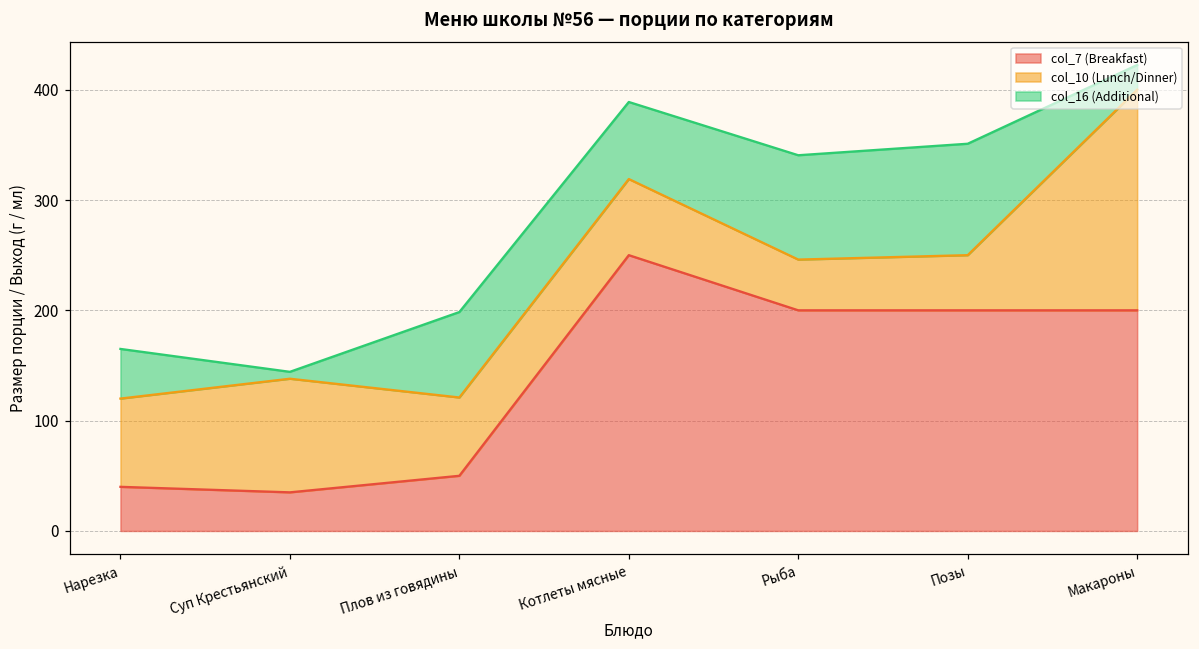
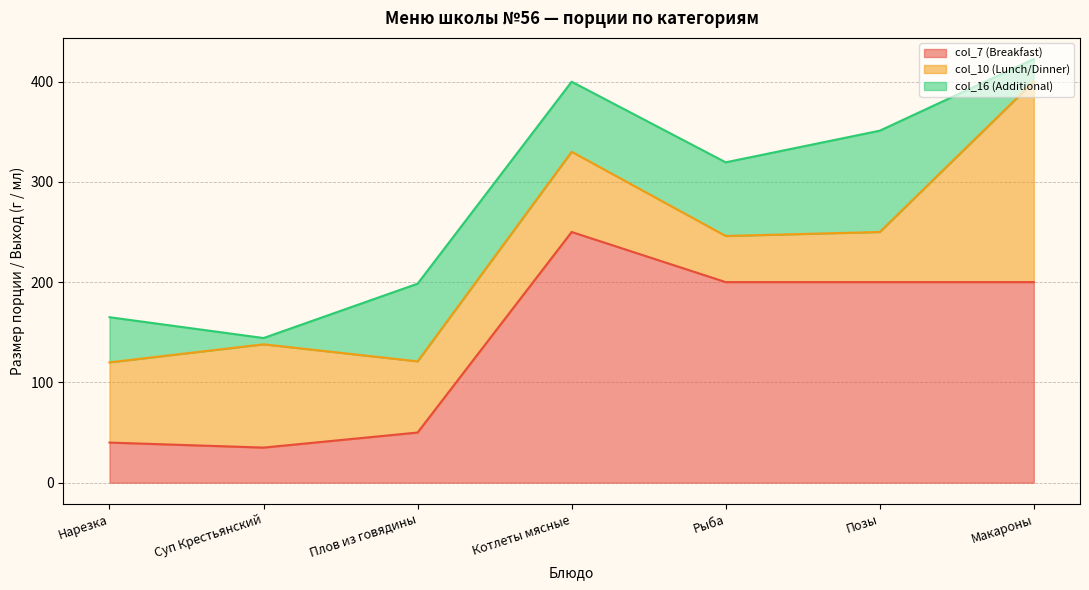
  {
    "col_7 (Breakfast)": {
      "Нарезка": 40,
      "Суп Крестьянский": 35,
      "Плов из говядины": 50,
      "Котлеты мясные": 250,
      "Рыба": 200,
      "Позы": 200,
      "Макароны": 200
    },
    "col_10 (Lunch/Dinner)": {
      "Нарезка": 80,
      "Суп Крестьянский": 103,
      "Плов из говядины": 71,
-     "Котлеты мясные": 69,
+     "Котлеты мясные": 80,
      "Рыба": 46,
      "Позы": 50
    },
    "col_16 (Additional)": {
      "Нарезка": 45,
      "Суп Крестьянский": 6,
      "Плов из говядины": 77,
      "Котлеты мясные": 70,
-     "Рыба": 95,
+     "Рыба": 73,
      "Позы": 101
    }
  }
